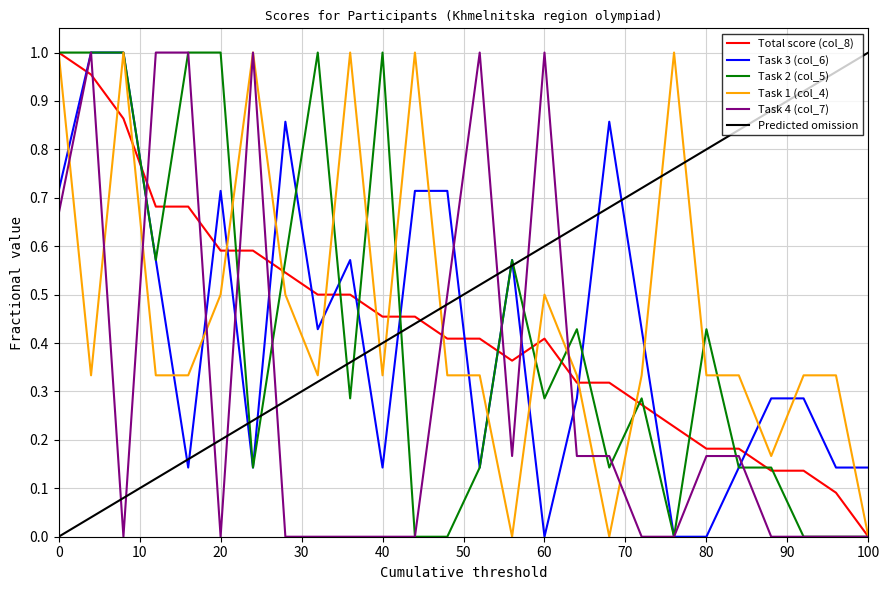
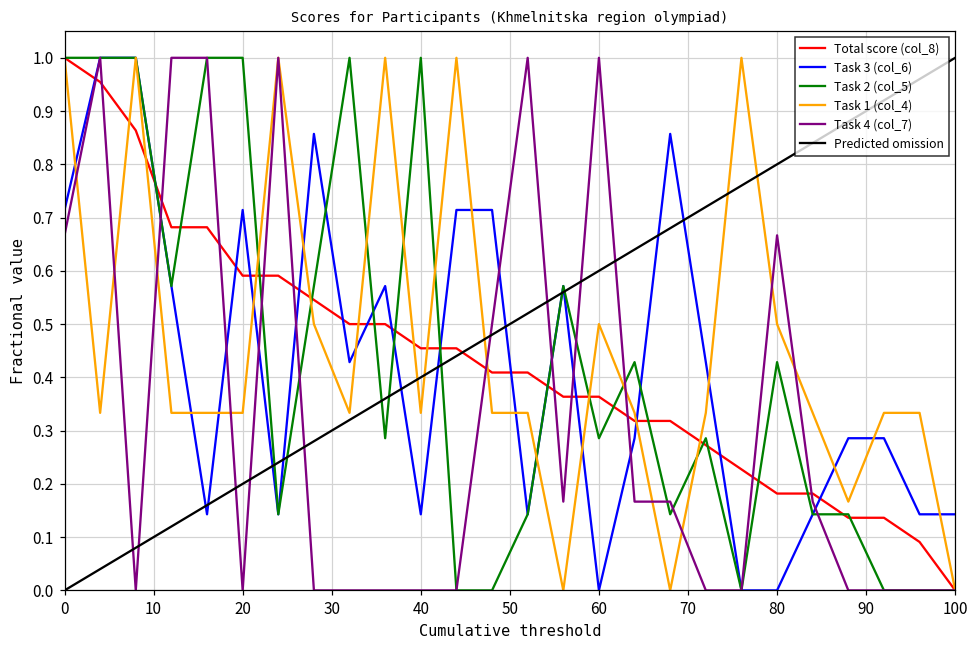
  {
    "Total score (col_8)": {
      "20": 0.59,
      "40": 0.45,
-     "60": 0.41,
+     "60": 0.36,
      "80": 0.18
    },
    "Task 3 (col_6)": {
      "0": 0.71,
      "20": 0.71,
      "40": 0.14,
      "60": 0.00,
      "80": 0.00,
      "100": 0.14
    },
    "Task 2 (col_5)": {
      "20": 1.00,
      "40": 1.00,
      "60": 0.29,
      "80": 0.43
    },
    "Task 1 (col_4)": {
-     "20": 0.50,
+     "20": 0.33,
      "40": 0.33,
      "60": 0.50,
-     "80": 0.33
+     "80": 0.50
    },
    "Task 4 (col_7)": {
      "0": 0.67,
      "20": 0.00,
      "40": 0.00,
      "60": 1.00,
-     "80": 0.17
+     "80": 0.67
    },
    "Predicted omission": {
      "0": 0.00,
      "100": 1.00
    }
  }
